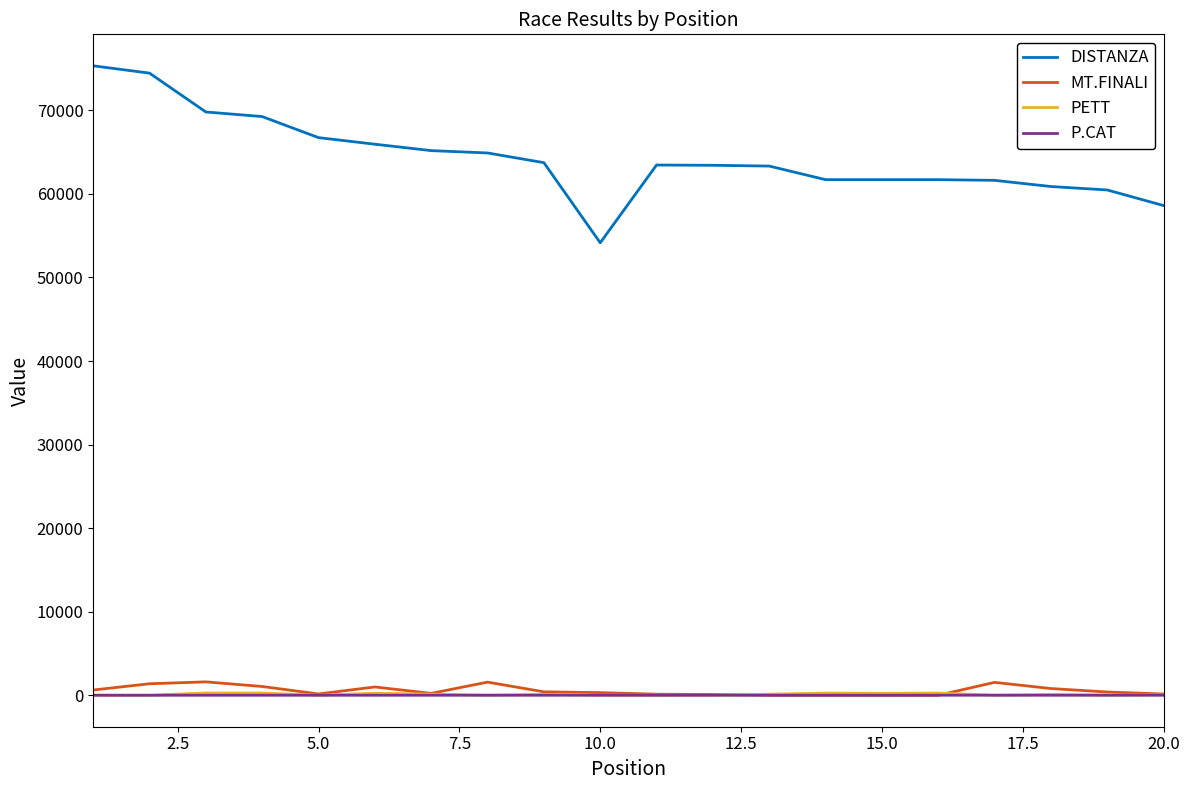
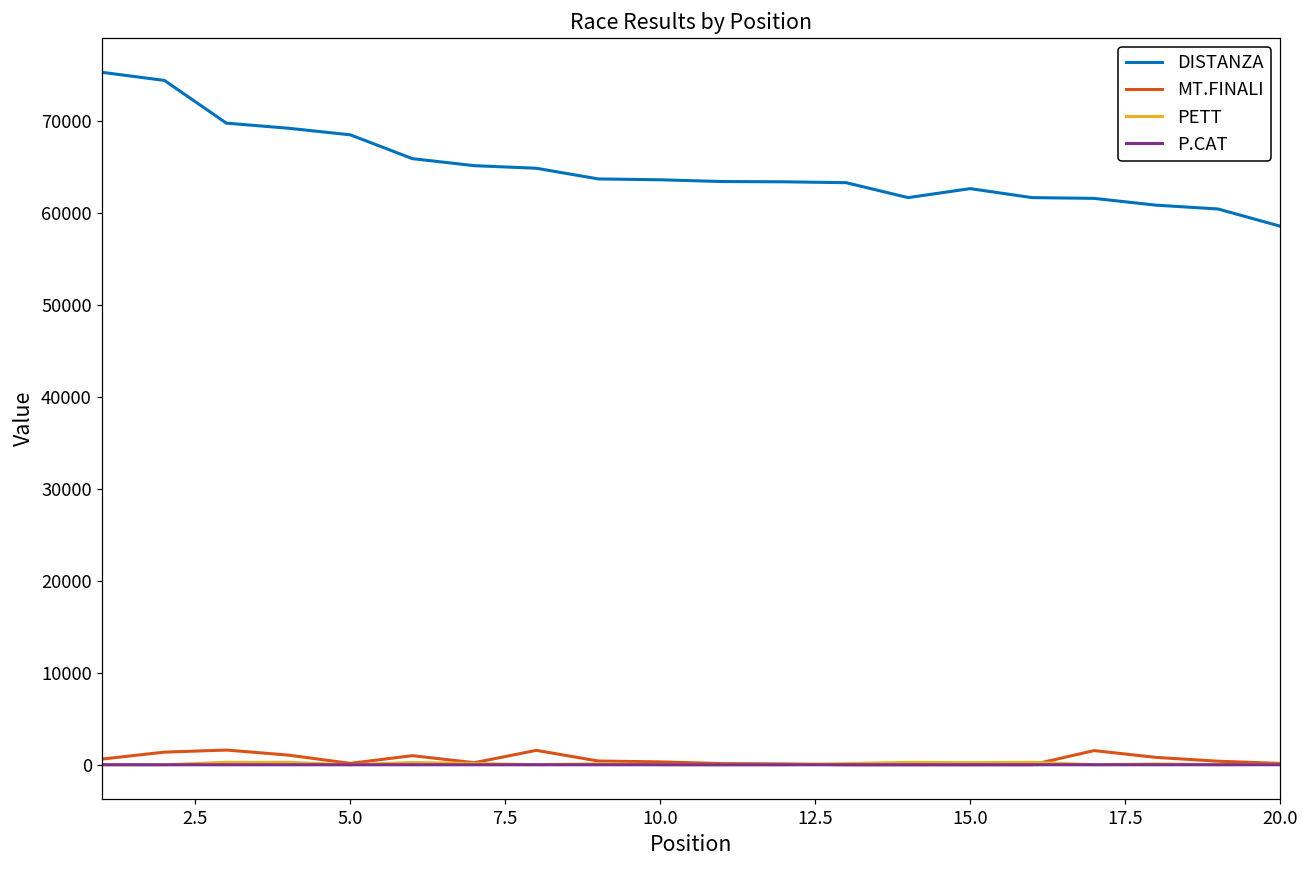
  {
    "DISTANZA": {
-     "5.0": 67000,
-     "10.0": 54000,
-     "15.0": 62000,
+     "5.0": 69000,
+     "10.0": 64000,
+     "15.0": 63000,
      "20.0": 59000
    }
  }
